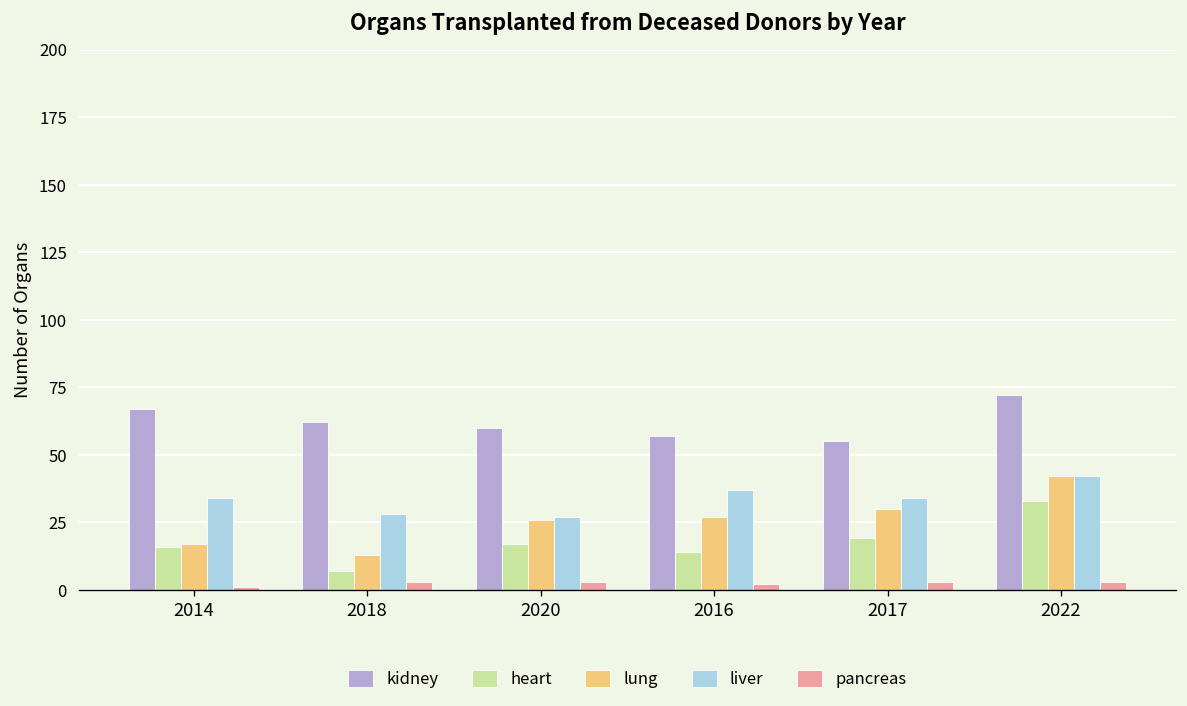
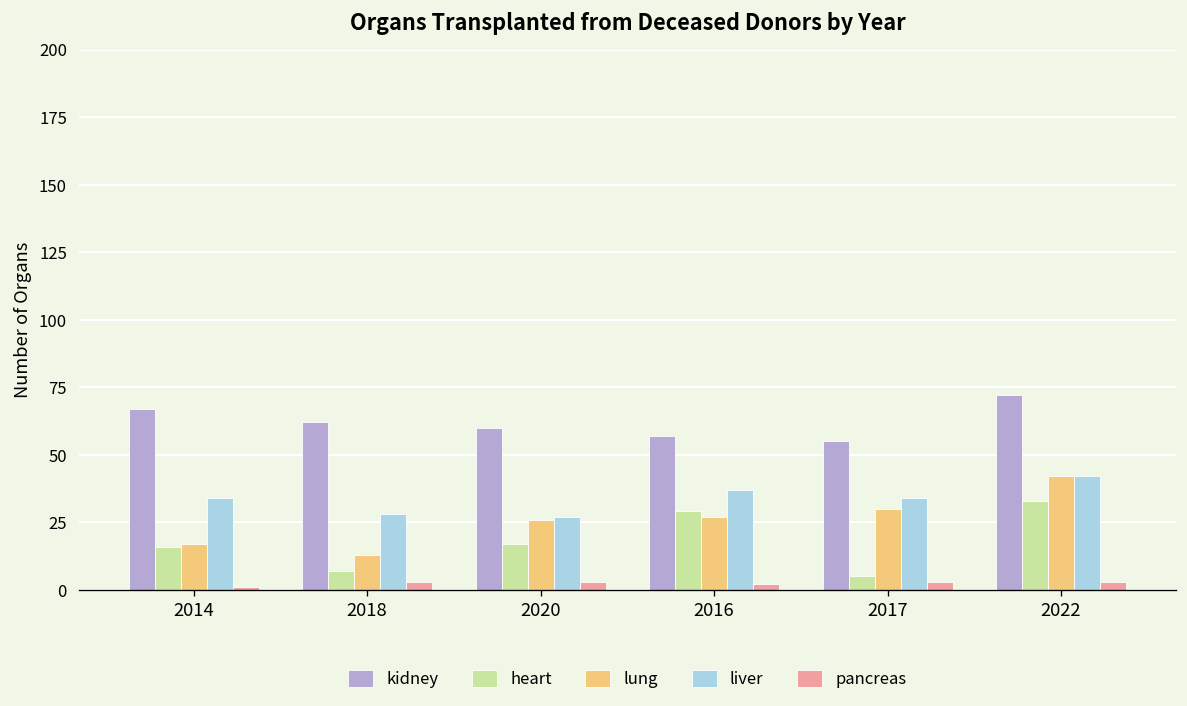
  {
    "heart": {
      "2014": 16,
      "2018": 7,
      "2020": 17,
-     "2016": 14,
-     "2017": 19,
+     "2016": 29,
+     "2017": 5,
      "2022": 33
    }
  }
